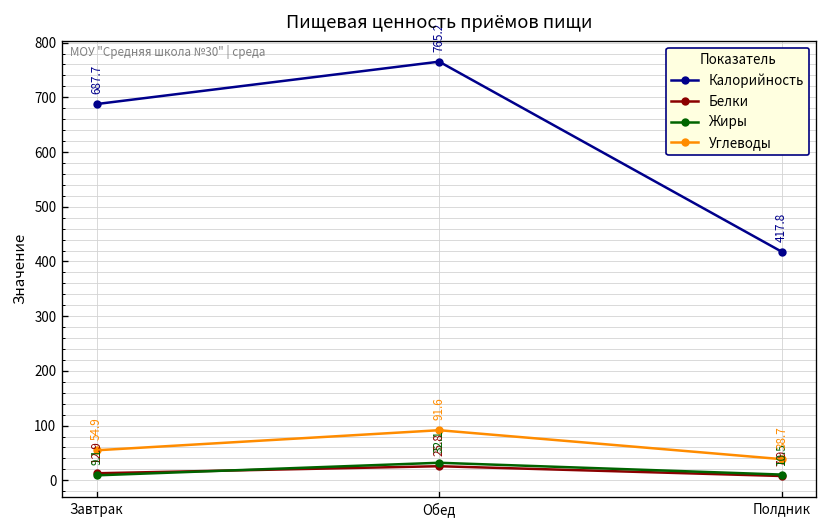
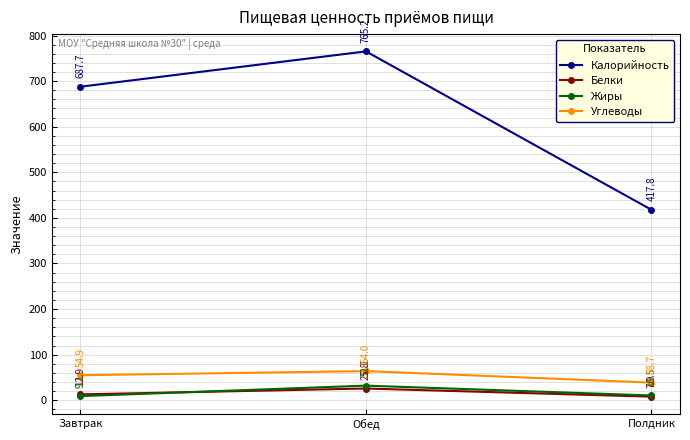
  {
    "Калорийность": {
      "Завтрак": 687.7,
      "Обед": 765.2,
      "Полдник": 417.8
    },
    "Углеводы": {
      "Завтрак": 54.9,
-     "Обед": 91.6
+     "Обед": 64.0
    }
  }
